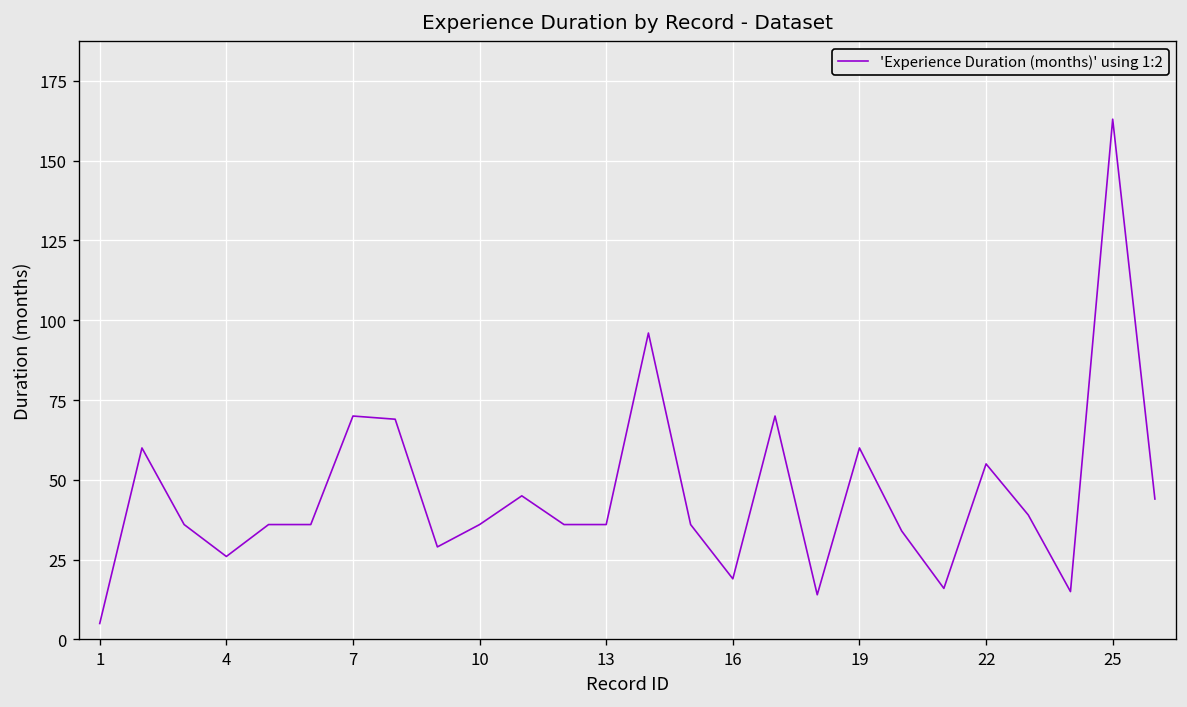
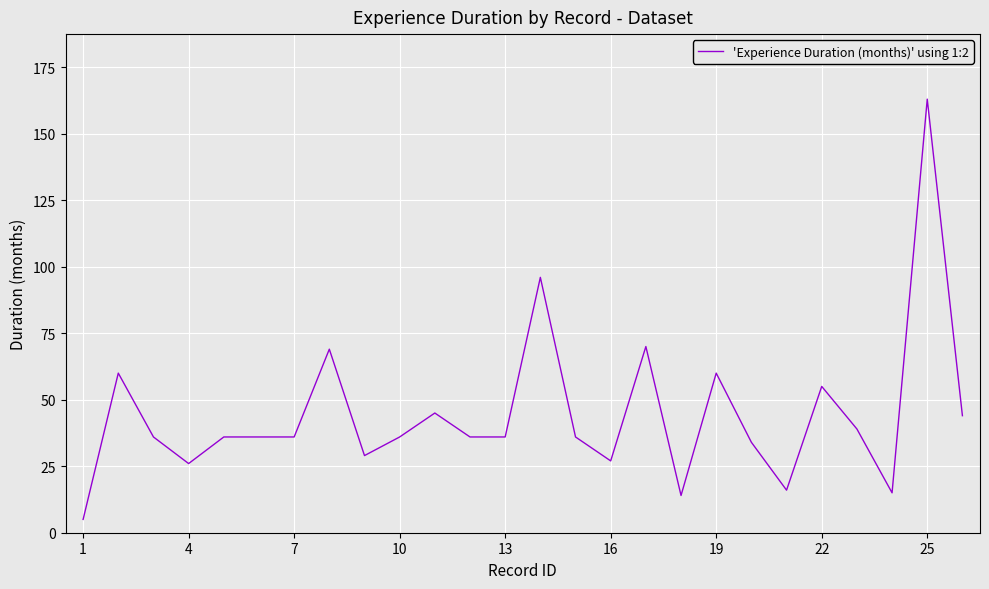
  {
    "1": 5,
    "4": 26,
-   "7": 70,
+   "7": 36,
    "10": 36,
    "13": 36,
-   "16": 19,
+   "16": 27,
    "19": 60,
    "22": 55,
    "25": 163
  }
